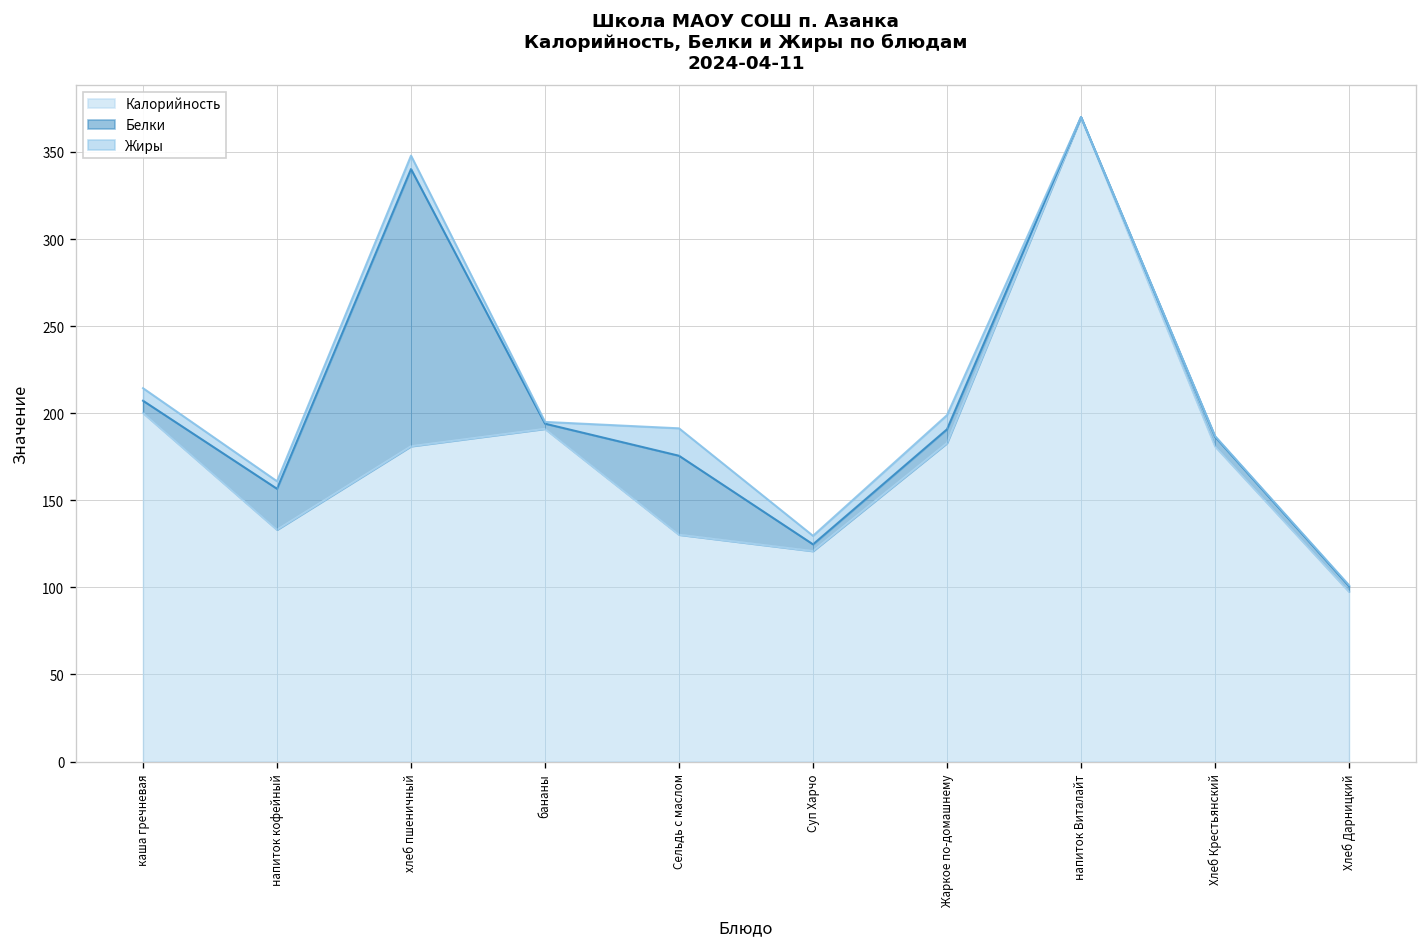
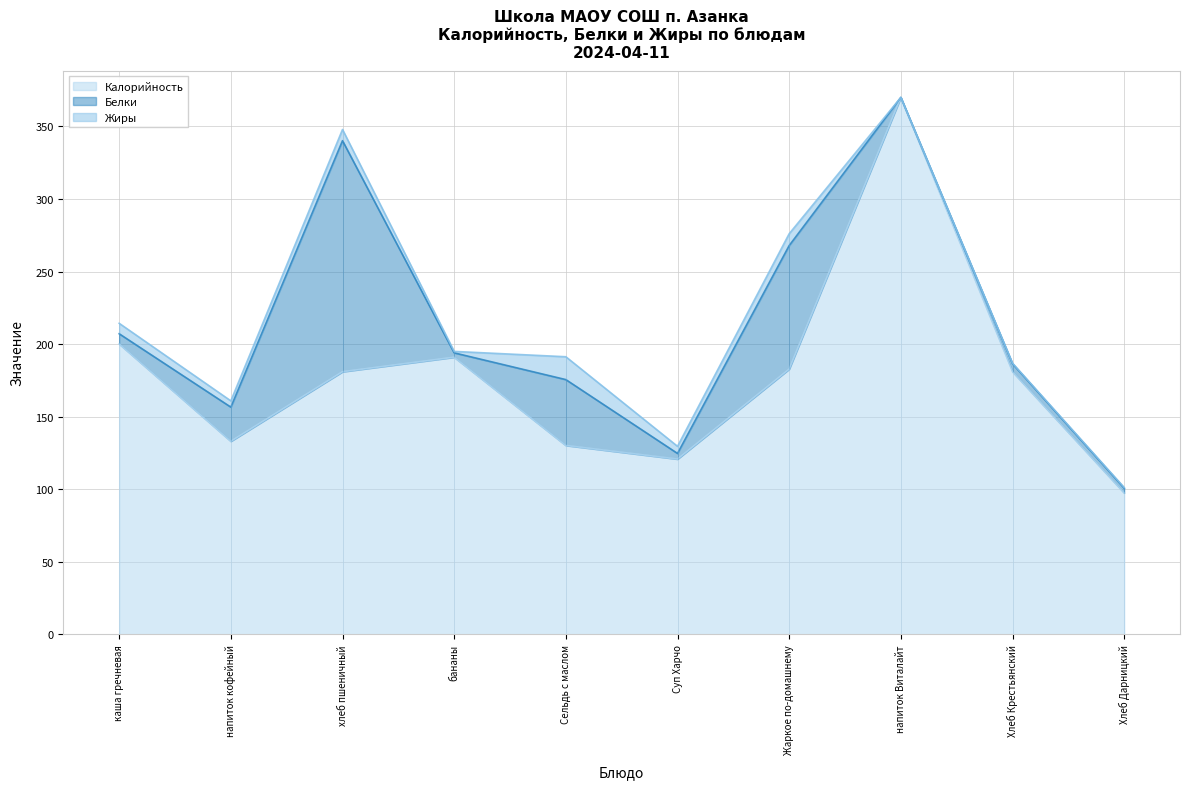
  {
    "Белки": {
      "каша гречневая": 7,
      "напиток кофейный": 24,
      "хлеб пшеничный": 159,
      "Сельдь с маслом": 45,
      "Суп Харчо": 4,
-     "Жаркое по-домашнему": 8
+     "Жаркое по-домашнему": 85
    }
  }
